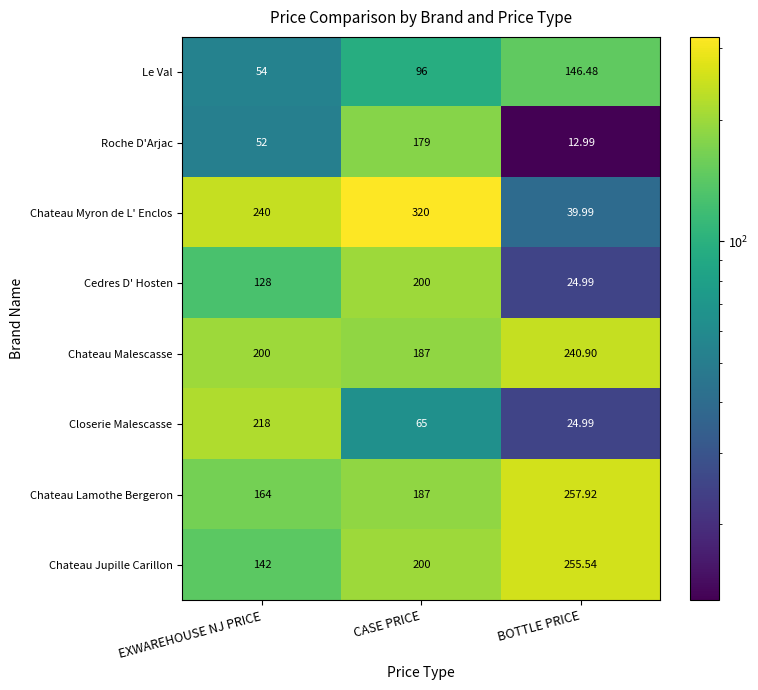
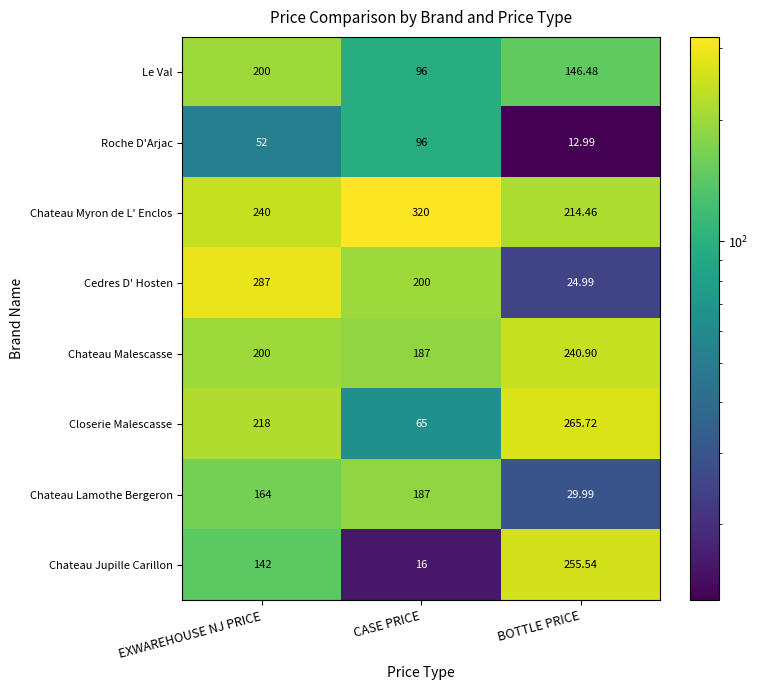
  {
    "Le Val": {
-     "EXWAREHOUSE NJ PRICE": 54,
+     "EXWAREHOUSE NJ PRICE": 200,
      "CASE PRICE": 96,
      "BOTTLE PRICE": 146.48
    },
    "Roche D'Arjac": {
      "EXWAREHOUSE NJ PRICE": 52,
-     "CASE PRICE": 179,
+     "CASE PRICE": 96,
      "BOTTLE PRICE": 12.99
    },
    "Chateau Myron de L' Enclos": {
      "EXWAREHOUSE NJ PRICE": 240,
      "CASE PRICE": 320,
-     "BOTTLE PRICE": 39.99
+     "BOTTLE PRICE": 214.46
    },
    "Cedres D' Hosten": {
-     "EXWAREHOUSE NJ PRICE": 128,
+     "EXWAREHOUSE NJ PRICE": 287,
      "CASE PRICE": 200,
      "BOTTLE PRICE": 24.99
    },
    "Chateau Malescasse": {
      "EXWAREHOUSE NJ PRICE": 200,
      "CASE PRICE": 187,
      "BOTTLE PRICE": 240.90
    },
    "Closerie Malescasse": {
      "EXWAREHOUSE NJ PRICE": 218,
      "CASE PRICE": 65,
-     "BOTTLE PRICE": 24.99
+     "BOTTLE PRICE": 265.72
    },
    "Chateau Lamothe Bergeron": {
      "EXWAREHOUSE NJ PRICE": 164,
      "CASE PRICE": 187,
-     "BOTTLE PRICE": 257.92
+     "BOTTLE PRICE": 29.99
    },
    "Chateau Jupille Carillon": {
      "EXWAREHOUSE NJ PRICE": 142,
-     "CASE PRICE": 200,
+     "CASE PRICE": 16,
      "BOTTLE PRICE": 255.54
    }
  }
